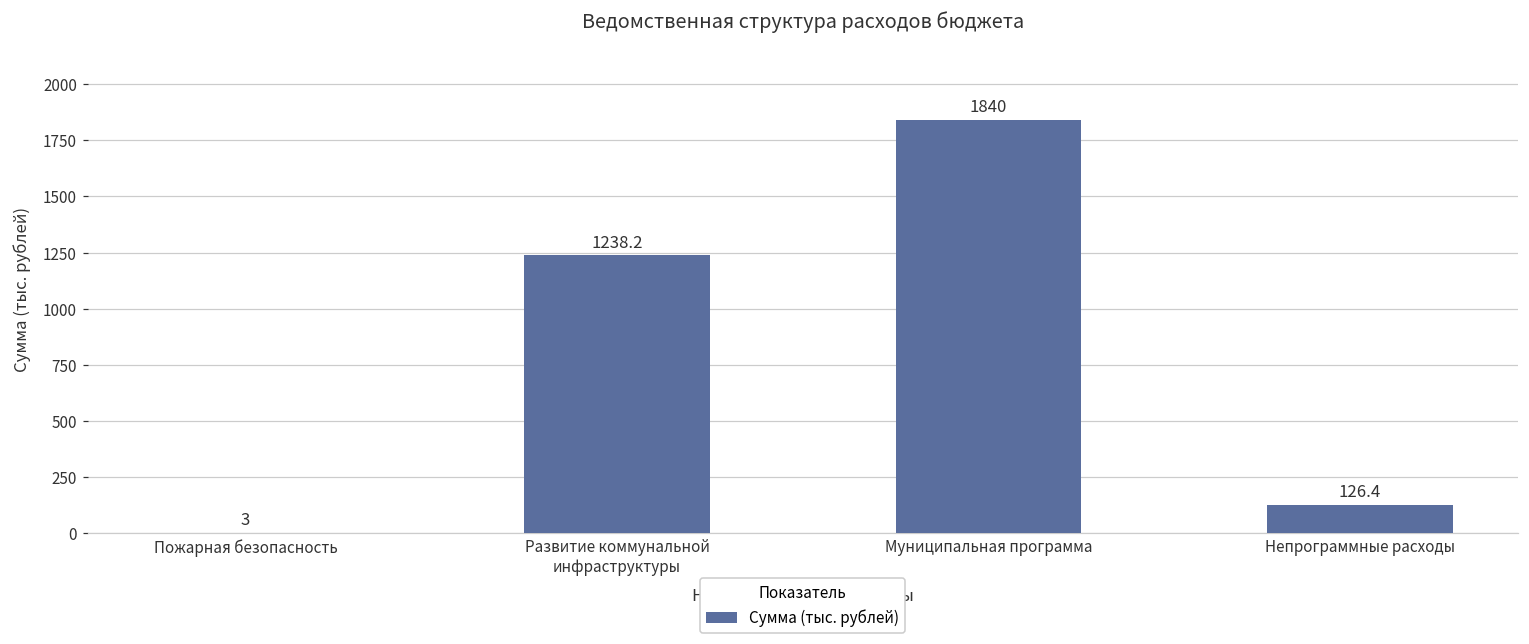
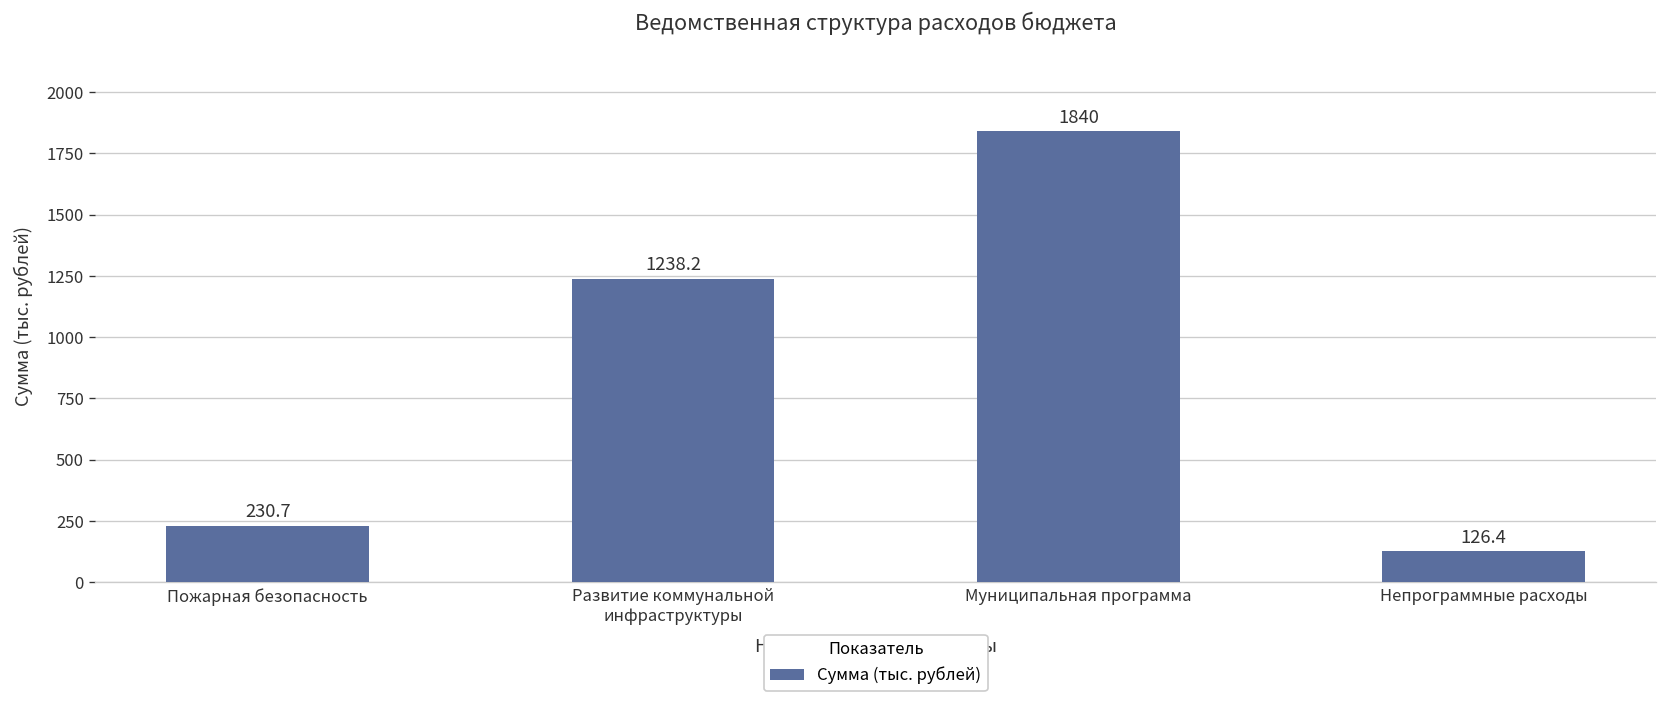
  {
-   "Пожарная безопасность": 3,
+   "Пожарная безопасность": 230.7,
    "Развитие коммунальной инфраструктуры": 1238.2,
    "Муниципальная программа": 1840,
    "Непрограммные расходы": 126.4
  }
